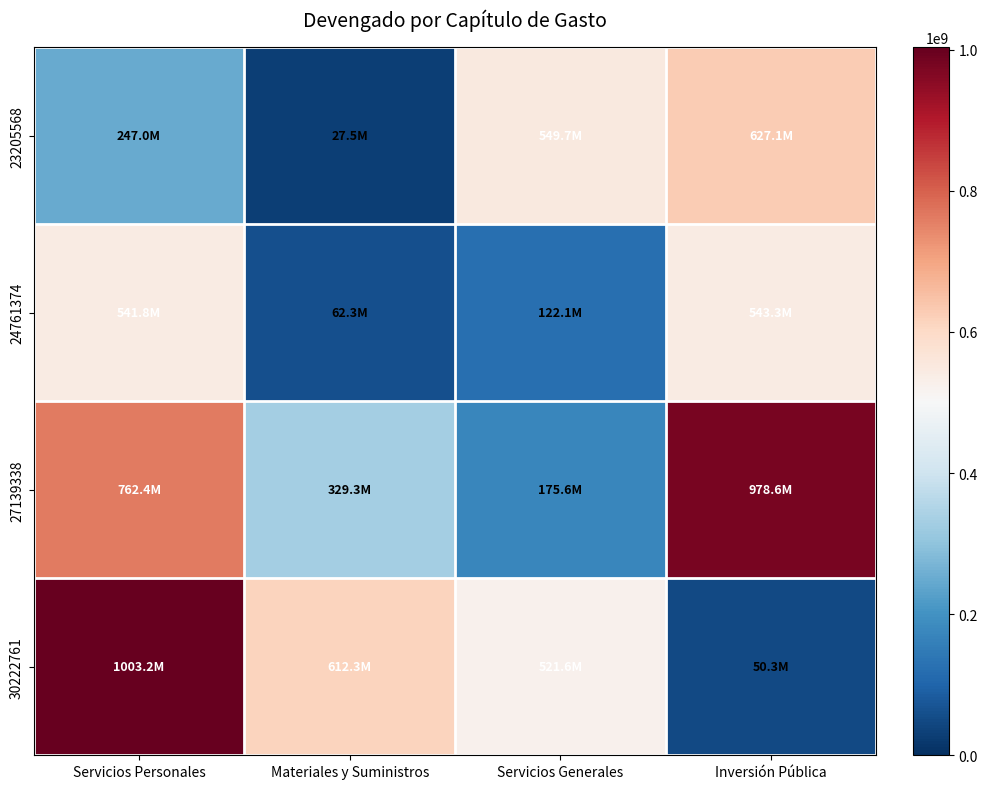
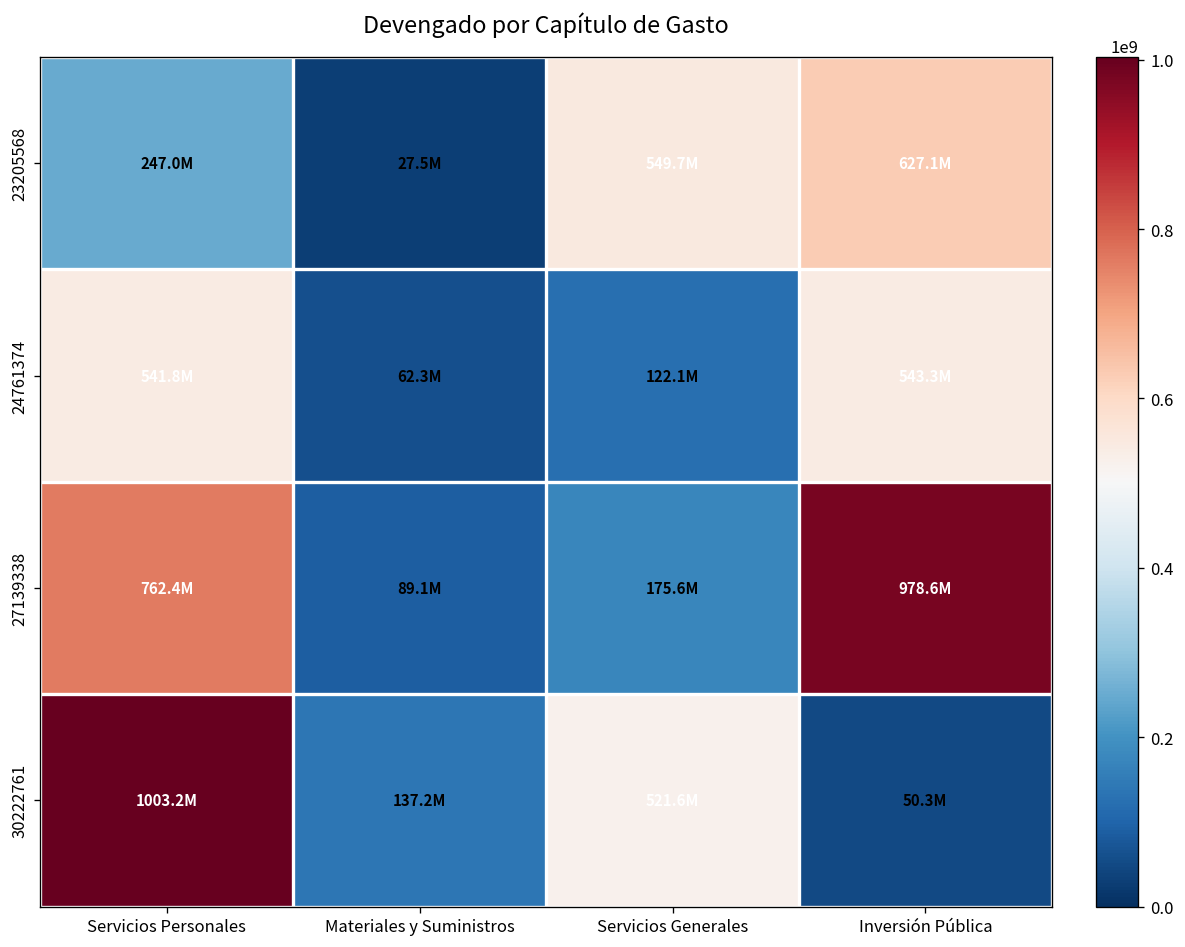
  {
    "23205568": {
      "Servicios Personales": "247.0M",
      "Materiales y Suministros": "27.5M",
      "Inversión Pública": "627.1M"
    },
    "24761374": {
      "Materiales y Suministros": "62.3M",
      "Servicios Generales": "122.1M"
    },
    "27139338": {
      "Servicios Personales": "762.4M",
-     "Materiales y Suministros": "329.3M",
+     "Materiales y Suministros": "89.1M",
      "Servicios Generales": "175.6M",
      "Inversión Pública": "978.6M"
    },
    "30222761": {
      "Servicios Personales": "1003.2M",
-     "Materiales y Suministros": "612.3M",
+     "Materiales y Suministros": "137.2M",
      "Inversión Pública": "50.3M"
    }
  }
